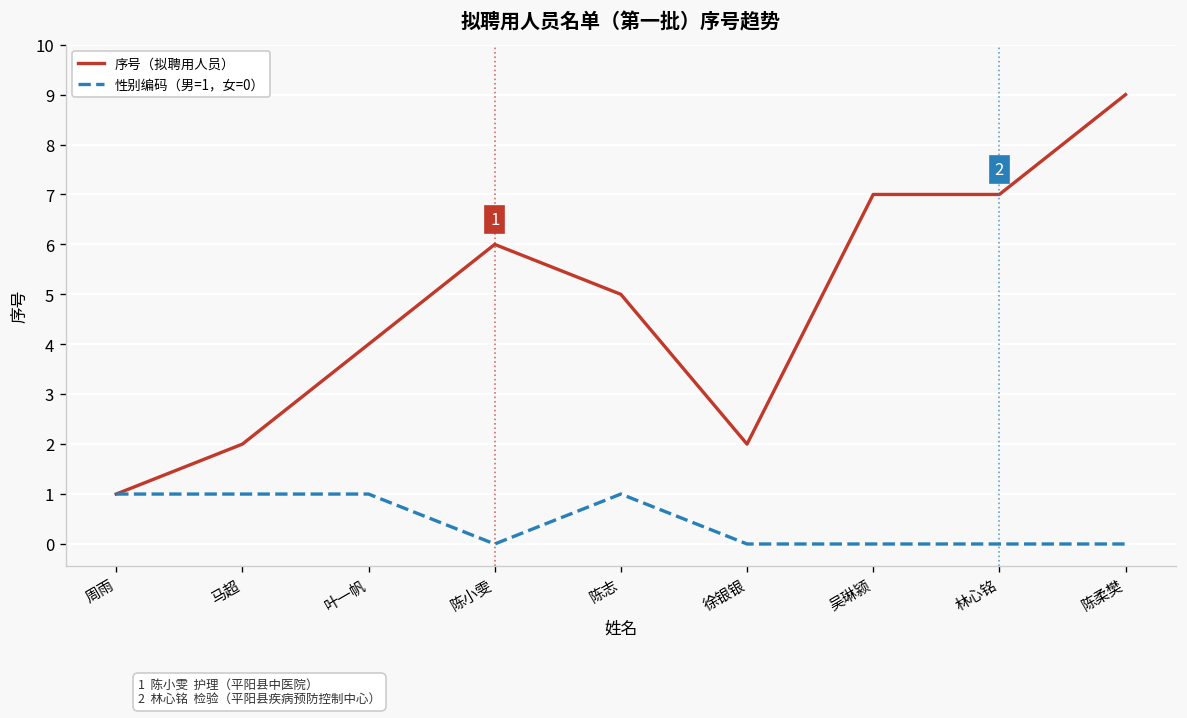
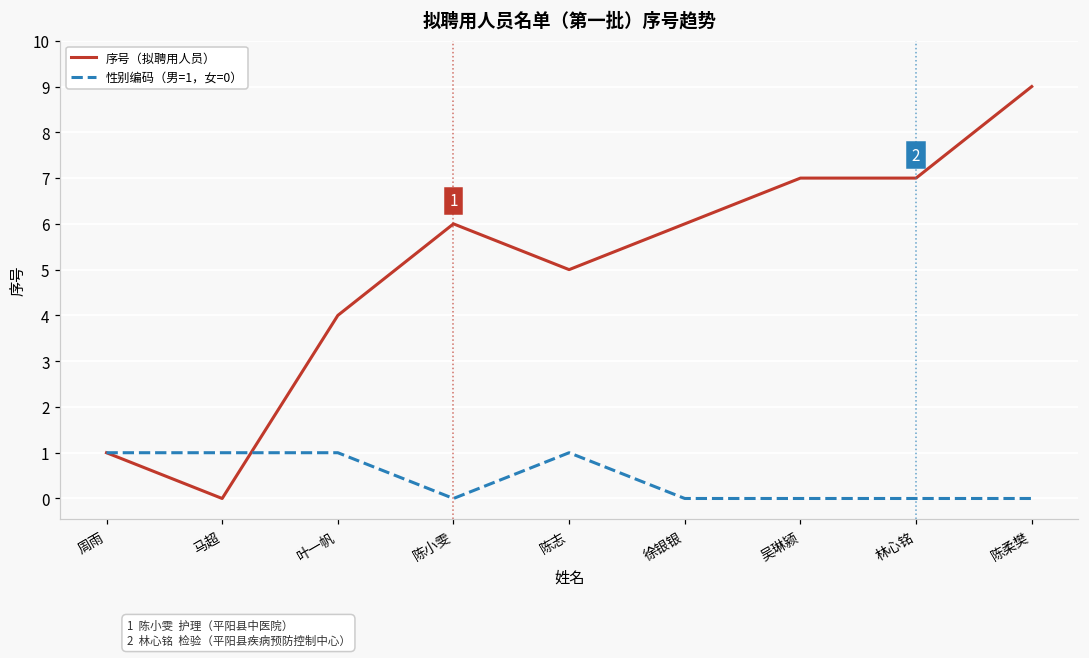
  {
    "序号（拟聘用人员）": {
-     "马超": 2,
+     "马超": 0,
      "叶一帆": 4,
      "陈志": 5,
-     "徐银银": 2,
+     "徐银银": 6,
      "吴琳颍": 7,
      "陈柔樊": 9
    },
    "性别编码（男=1，女=0）": {
      "马超": 1,
      "叶一帆": 1,
      "陈小雯": 0,
      "陈志": 1,
      "徐银银": 0,
      "吴琳颍": 0,
      "林心铭": 0,
      "陈柔樊": 0
    }
  }
